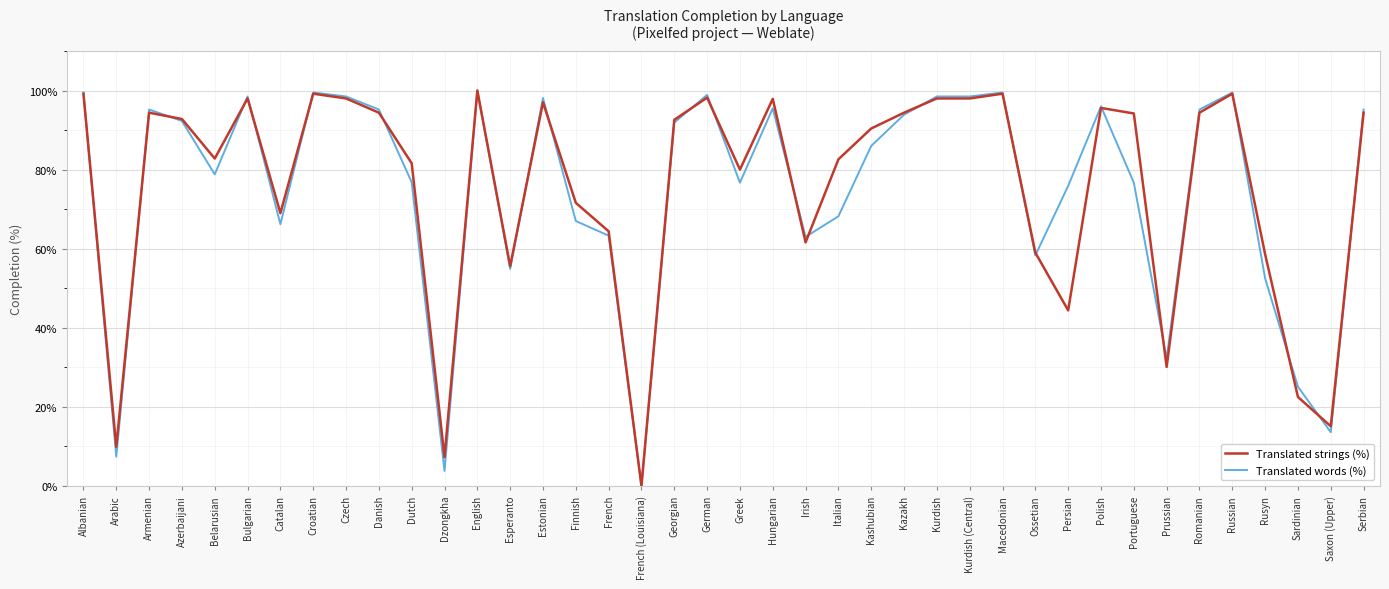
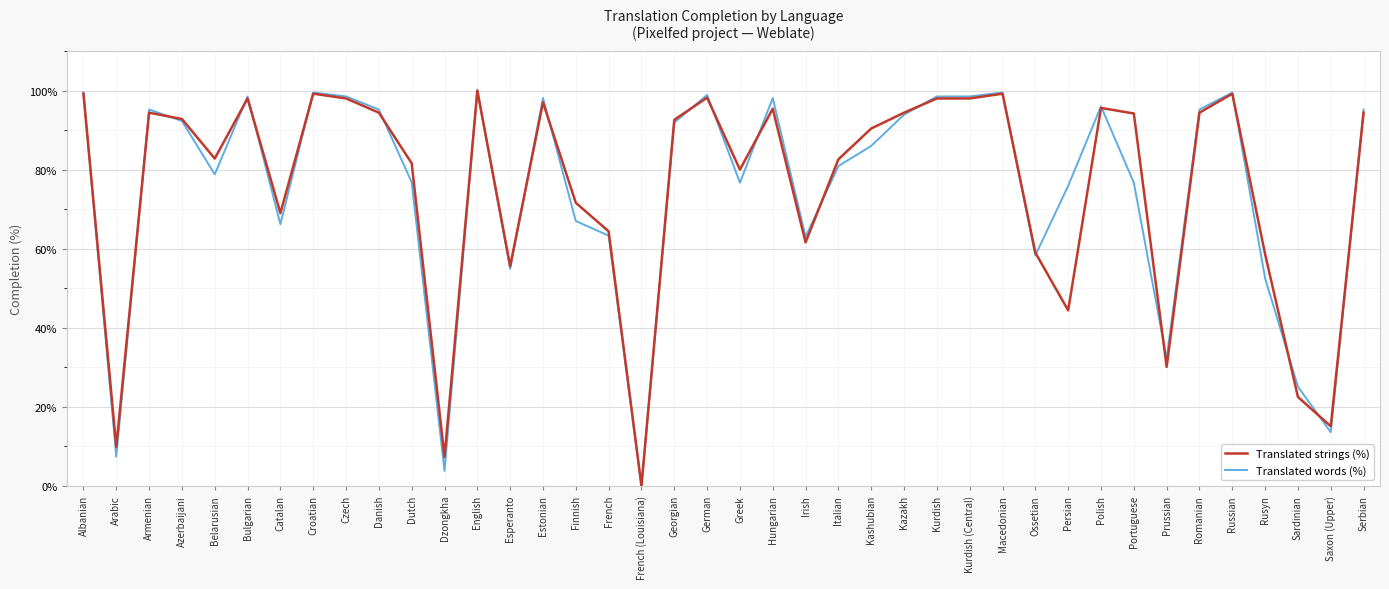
  {
    "Translated strings (%)": {
      "Arabic": "10%",
      "Armenian": "94%",
      "Belarusian": "83%",
      "Catalan": "69%",
      "Danish": "94%",
      "Dutch": "82%",
      "Dzongkha": "7%",
      "Esperanto": "56%",
      "Estonian": "97%",
      "Finnish": "72%",
      "French": "64%",
      "Georgian": "93%",
      "German": "98%",
      "Greek": "80%",
-     "Hungarian": "98%",
+     "Hungarian": "95%",
      "Irish": "62%",
      "Italian": "83%",
      "Kashubian": "90%",
      "Ossetian": "59%",
      "Persian": "44%",
      "Portuguese": "94%",
      "Prussian": "30%",
      "Romanian": "94%",
      "Rusyn": "59%",
      "Sardinian": "23%",
      "Saxon (Upper)": "15%",
      "Serbian": "94%"
    },
    "Translated words (%)": {
      "Arabic": "7%",
      "Armenian": "95%",
      "Belarusian": "79%",
      "Catalan": "66%",
      "Danish": "95%",
      "Dutch": "77%",
      "Dzongkha": "4%",
      "Esperanto": "55%",
      "Estonian": "98%",
      "Finnish": "67%",
      "French": "63%",
      "Georgian": "92%",
      "German": "99%",
      "Greek": "77%",
-     "Hungarian": "96%",
+     "Hungarian": "98%",
      "Irish": "63%",
-     "Italian": "68%",
+     "Italian": "81%",
      "Kashubian": "86%",
      "Ossetian": "58%",
      "Persian": "76%",
      "Portuguese": "77%",
      "Prussian": "32%",
      "Romanian": "95%",
      "Rusyn": "53%",
      "Sardinian": "25%",
      "Saxon (Upper)": "14%",
      "Serbian": "95%"
    }
  }
